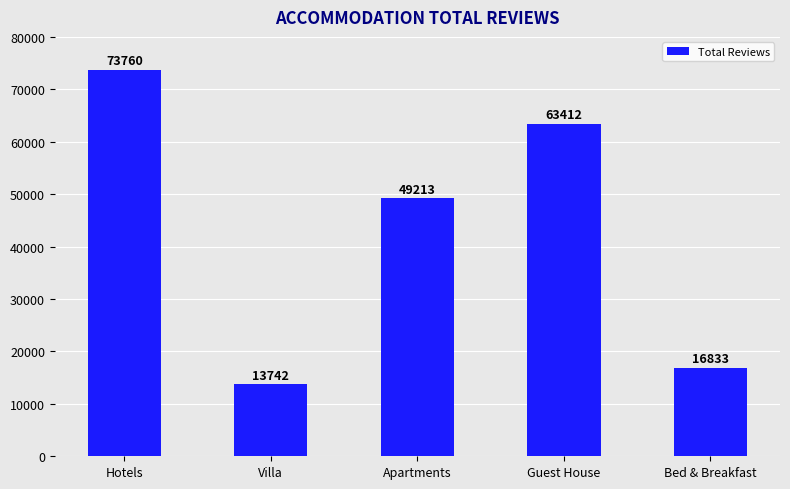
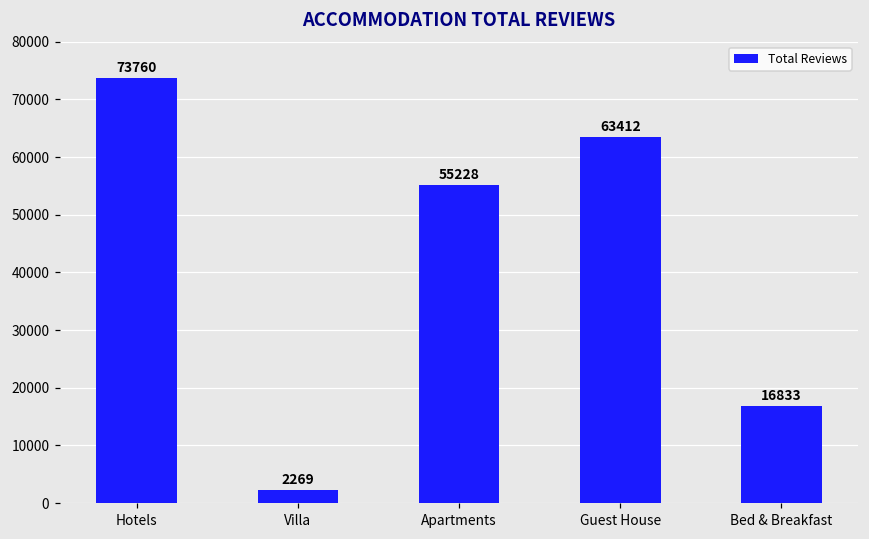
  {
    "Hotels": 73760,
-   "Villa": 13742,
-   "Apartments": 49213,
+   "Villa": 2269,
+   "Apartments": 55228,
    "Guest House": 63412,
    "Bed & Breakfast": 16833
  }
